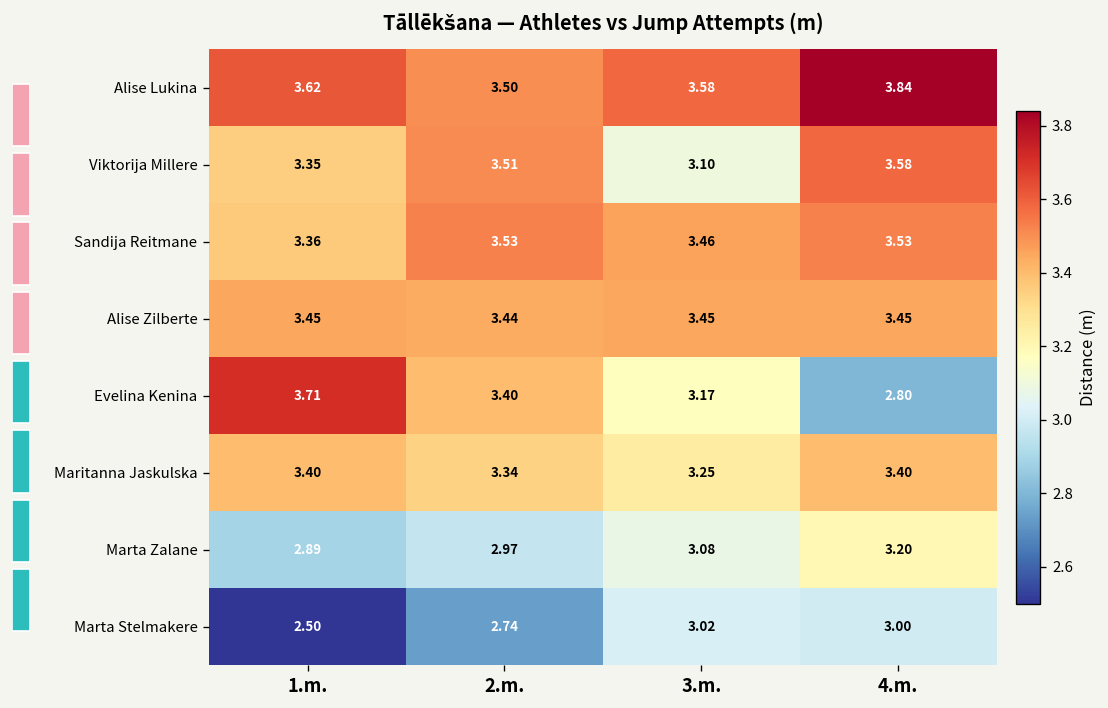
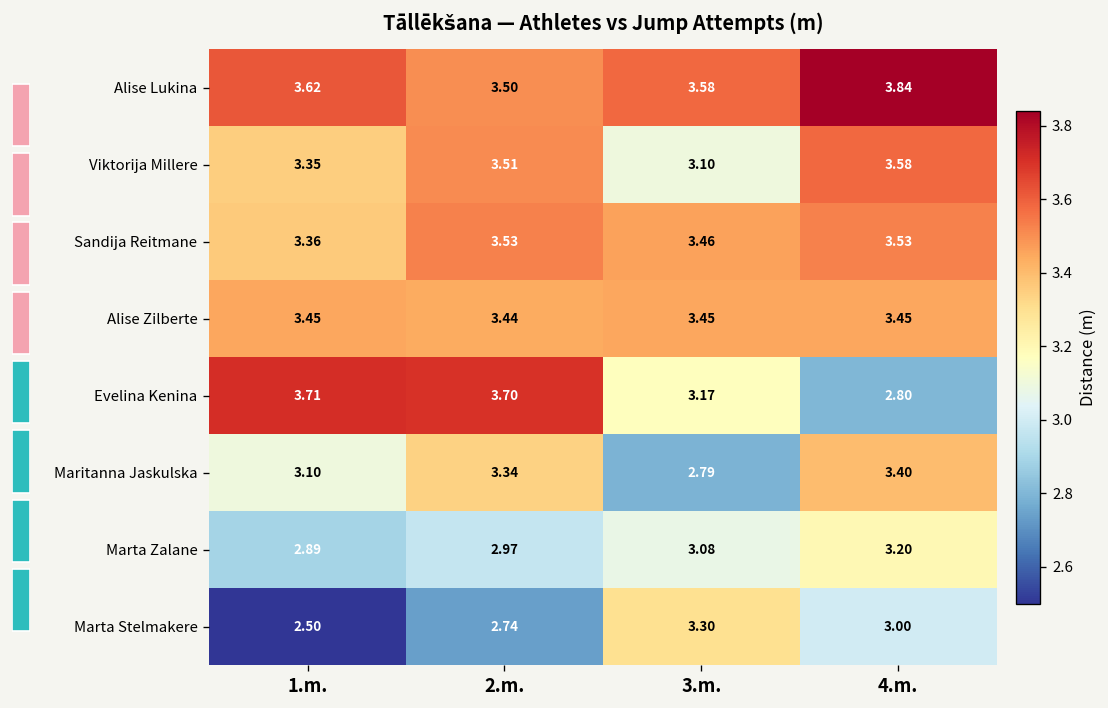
  {
    "Tāllēkšana — Athletes vs Jump Attempts (m)": {
      "Alise Lukina": {
        "1.m.": 3.62,
        "2.m.": 3.50,
        "3.m.": 3.58,
        "4.m.": 3.84
      },
      "Viktorija Millere": {
        "1.m.": 3.35,
        "2.m.": 3.51,
        "3.m.": 3.10,
        "4.m.": 3.58
      },
      "Sandija Reitmane": {
        "1.m.": 3.36,
        "2.m.": 3.53,
        "3.m.": 3.46,
        "4.m.": 3.53
      },
      "Alise Zilberte": {
        "1.m.": 3.45,
        "2.m.": 3.44,
        "3.m.": 3.45,
        "4.m.": 3.45
      },
      "Evelina Kenina": {
        "1.m.": 3.71,
-       "2.m.": 3.40,
+       "2.m.": 3.70,
        "3.m.": 3.17,
        "4.m.": 2.80
      },
      "Maritanna Jaskulska": {
-       "1.m.": 3.40,
+       "1.m.": 3.10,
        "2.m.": 3.34,
-       "3.m.": 3.25,
+       "3.m.": 2.79,
        "4.m.": 3.40
      },
      "Marta Zalane": {
        "1.m.": 2.89,
        "2.m.": 2.97,
        "3.m.": 3.08,
        "4.m.": 3.20
      },
      "Marta Stelmakere": {
        "1.m.": 2.50,
        "2.m.": 2.74,
-       "3.m.": 3.02,
+       "3.m.": 3.30,
        "4.m.": 3.00
      }
    }
  }
